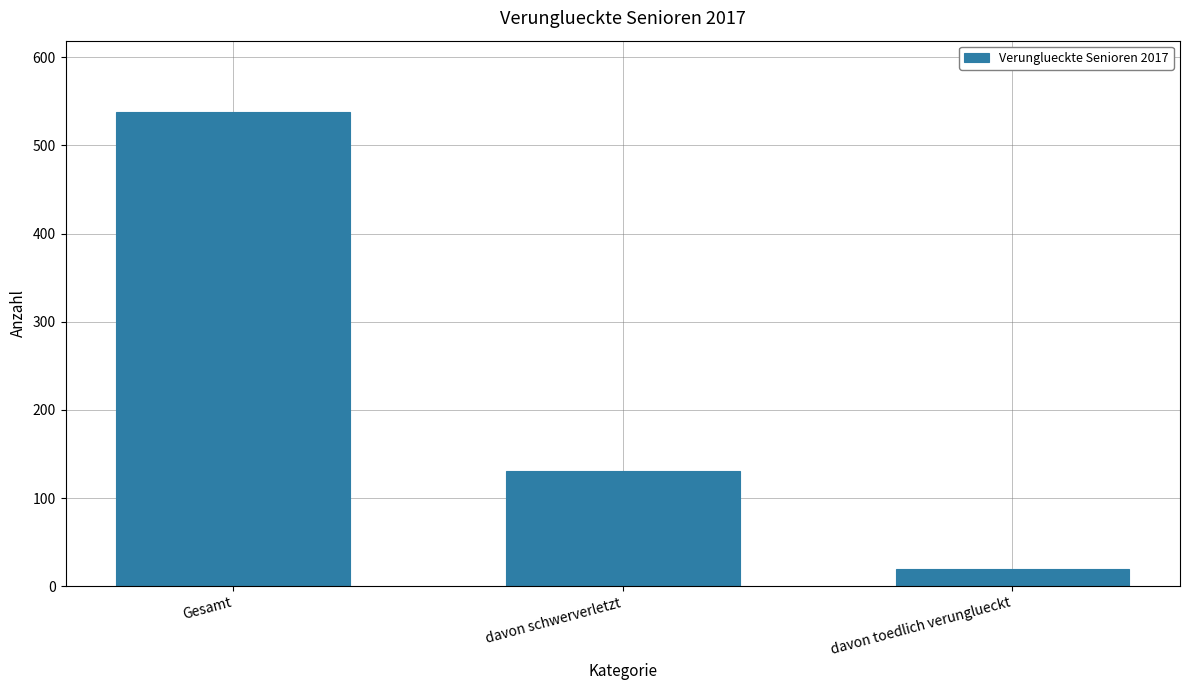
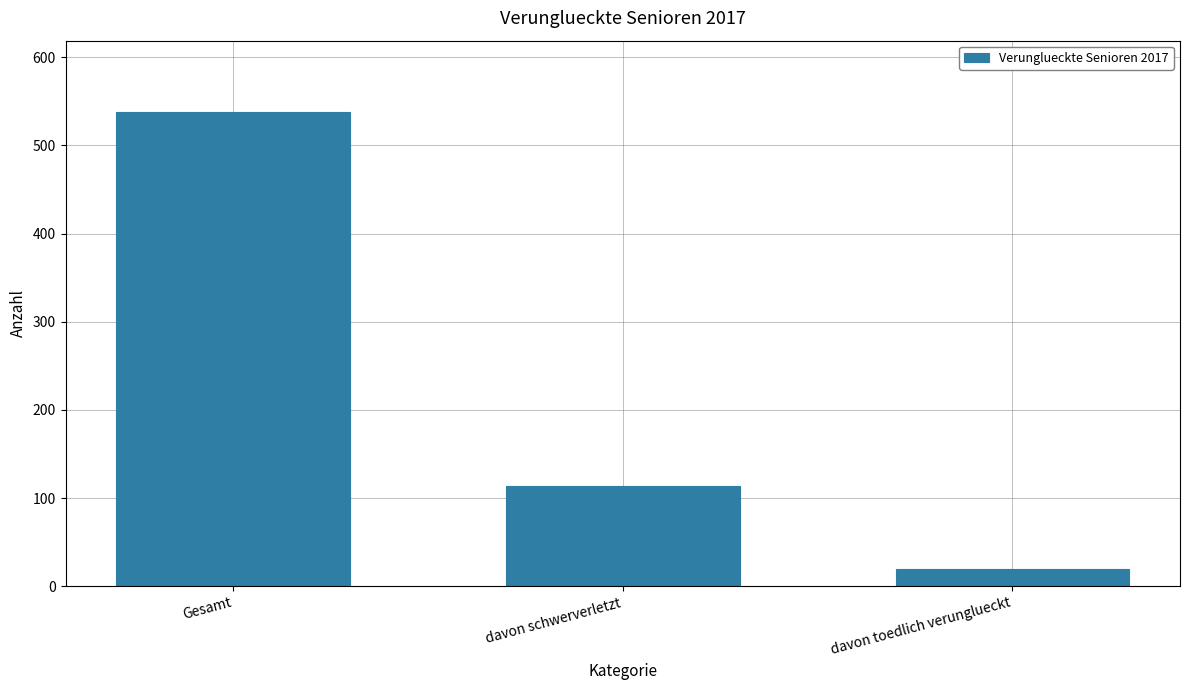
  {
    "Gesamt": 540,
-   "davon schwerverletzt": 130,
+   "davon schwerverletzt": 110,
    "davon toedlich verunglueckt": 20
  }
